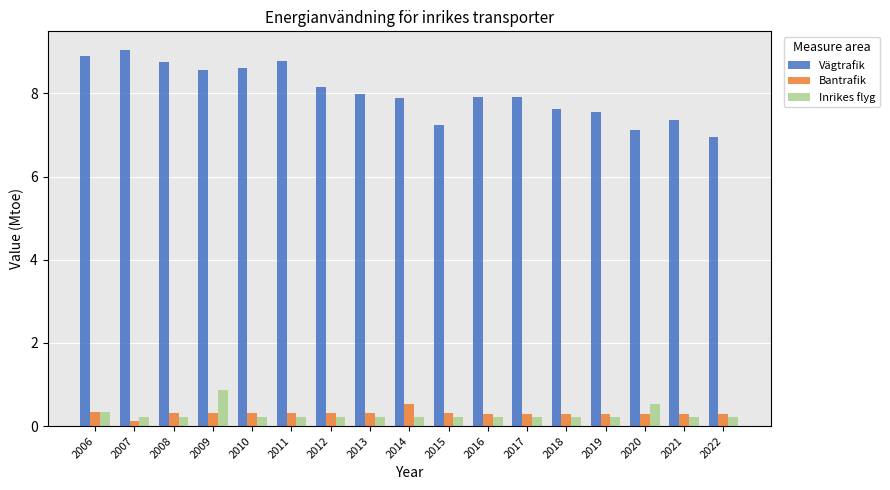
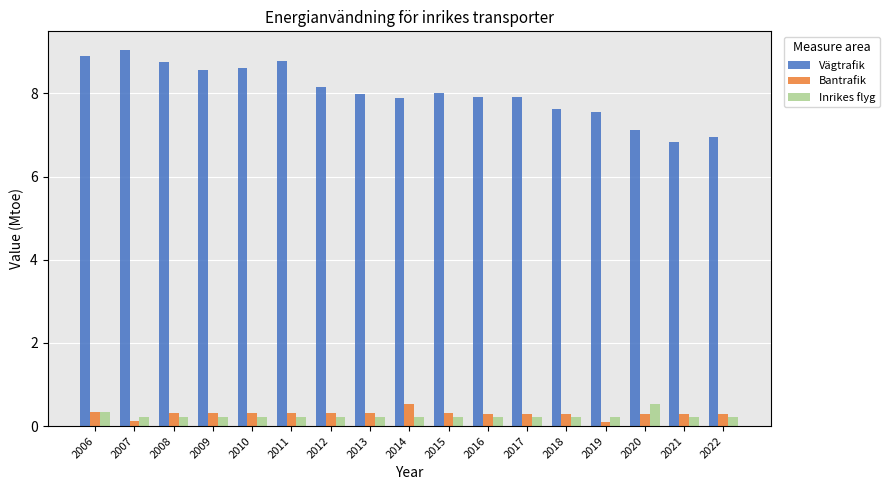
  {
    "Vägtrafik": {
      "2006": 8.9,
      "2007": 9.0,
      "2008": 8.8,
      "2009": 8.6,
      "2010": 8.6,
      "2011": 8.8,
      "2012": 8.2,
      "2013": 8.0,
      "2014": 7.9,
-     "2015": 7.2,
+     "2015": 8.0,
      "2016": 7.9,
      "2017": 7.9,
      "2018": 7.6,
      "2019": 7.6,
      "2020": 7.1,
-     "2021": 7.4,
+     "2021": 6.8,
      "2022": 6.9
    },
    "Bantrafik": {
      "2006": 0.3,
      "2007": 0.1,
      "2008": 0.3,
      "2009": 0.3,
      "2010": 0.3,
      "2011": 0.3,
      "2012": 0.3,
      "2013": 0.3,
      "2014": 0.5,
      "2015": 0.3,
      "2016": 0.3,
      "2017": 0.3,
      "2018": 0.3,
-     "2019": 0.3,
+     "2019": 0.1,
      "2020": 0.3,
      "2021": 0.3,
      "2022": 0.3
    },
    "Inrikes flyg": {
      "2006": 0.3,
      "2007": 0.2,
      "2008": 0.2,
-     "2009": 0.9,
+     "2009": 0.2,
      "2010": 0.2,
      "2011": 0.2,
      "2012": 0.2,
      "2013": 0.2,
      "2014": 0.2,
      "2015": 0.2,
      "2016": 0.2,
      "2017": 0.2,
      "2018": 0.2,
      "2019": 0.2,
      "2020": 0.5,
      "2021": 0.2,
      "2022": 0.2
    }
  }
